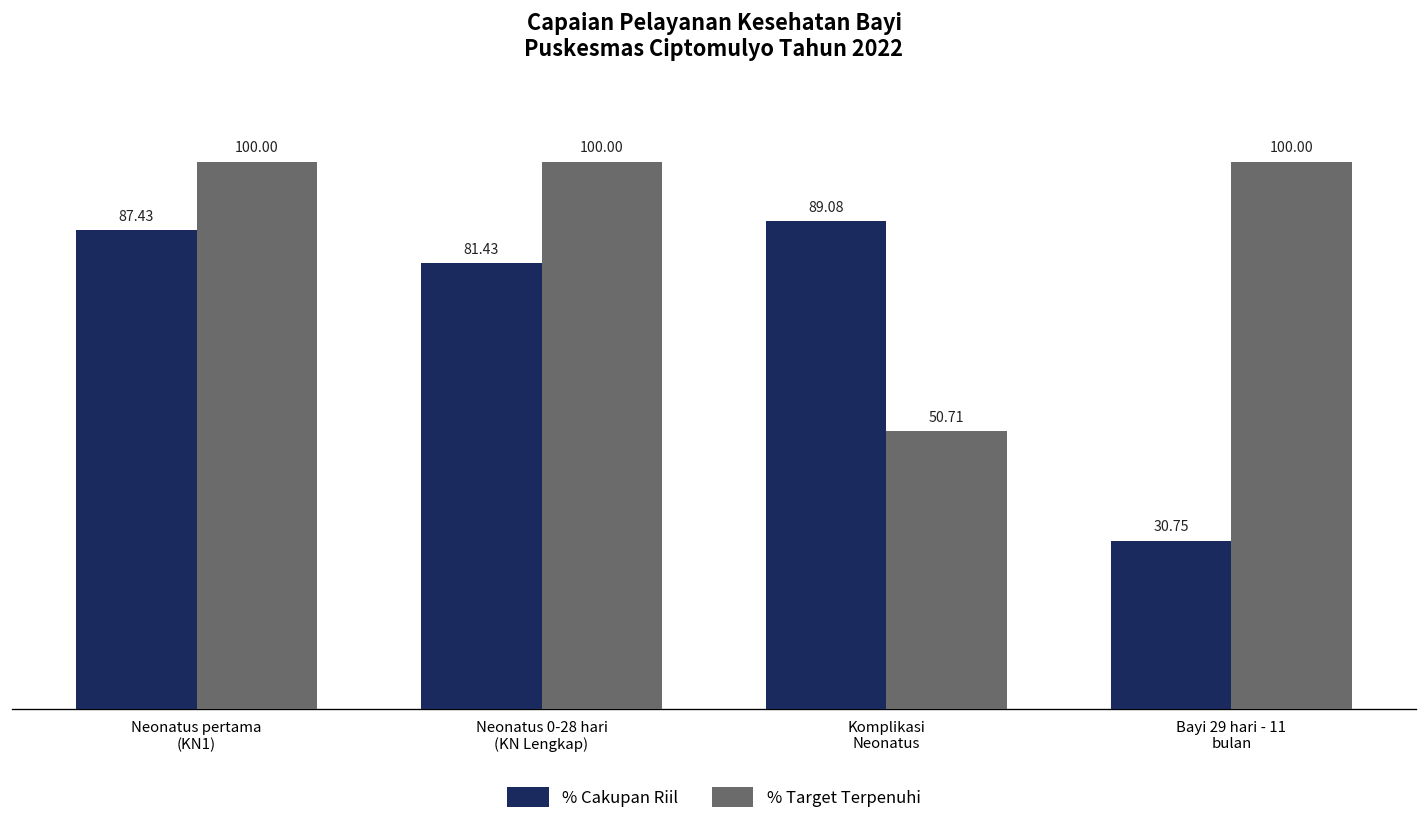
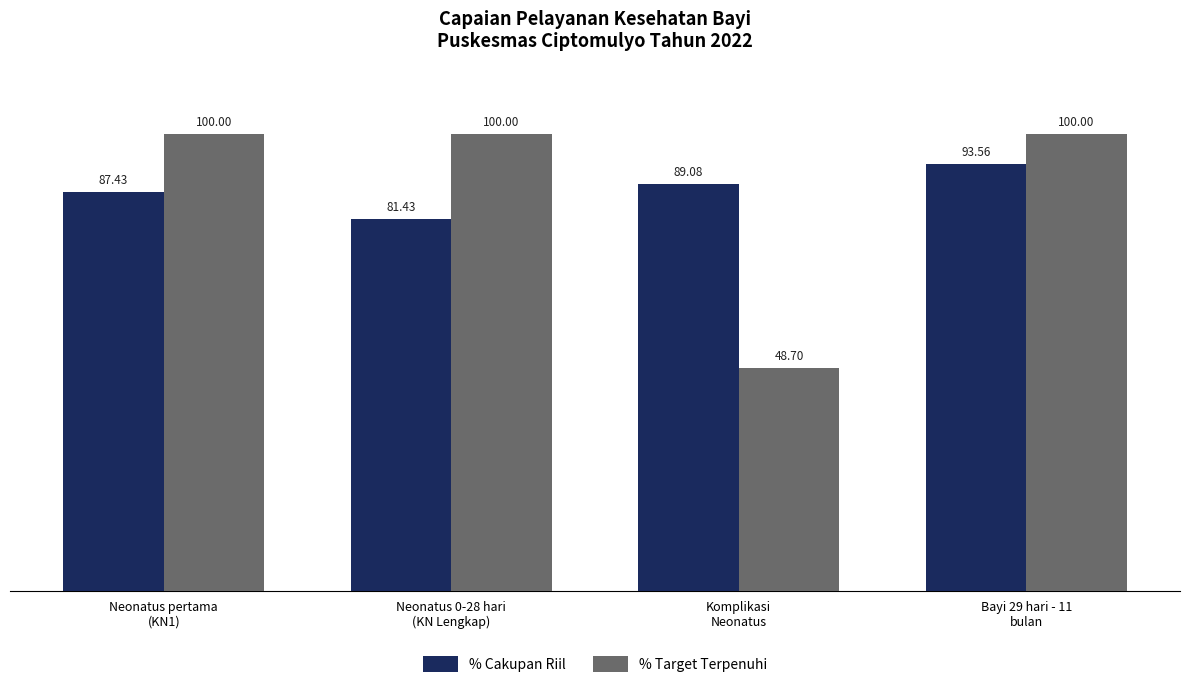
  {
    "% Cakupan Riil": {
      "Neonatus pertama (KN1)": 87.43,
      "Neonatus 0-28 hari (KN Lengkap)": 81.43,
      "Komplikasi Neonatus": 89.08,
-     "Bayi 29 hari - 11 bulan": 30.75
+     "Bayi 29 hari - 11 bulan": 93.56
    },
    "% Target Terpenuhi": {
      "Neonatus pertama (KN1)": 100.00,
      "Neonatus 0-28 hari (KN Lengkap)": 100.00,
-     "Komplikasi Neonatus": 50.71,
+     "Komplikasi Neonatus": 48.70,
      "Bayi 29 hari - 11 bulan": 100.00
    }
  }
